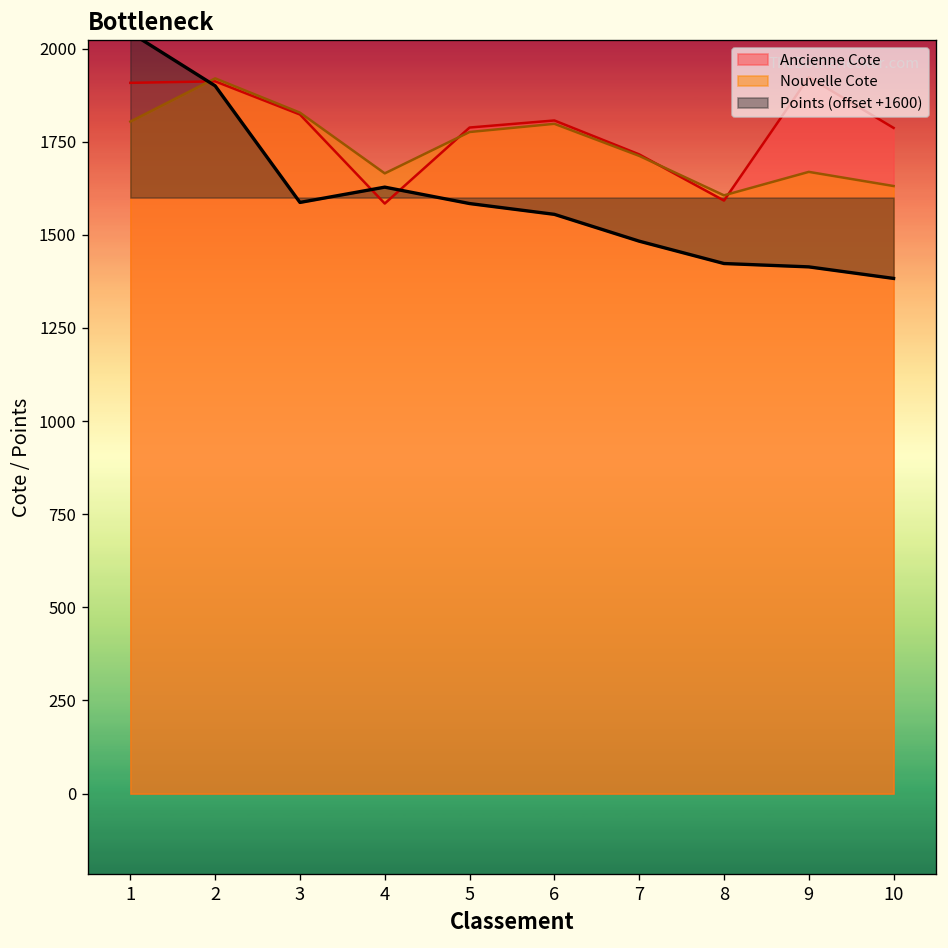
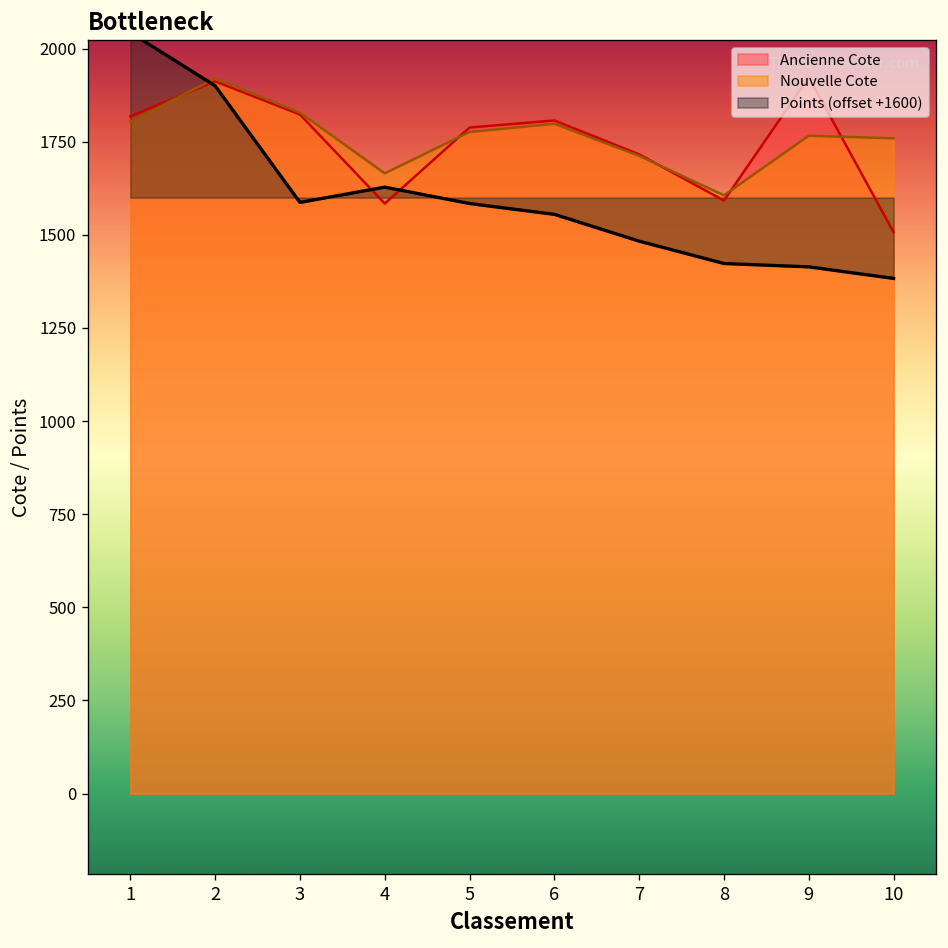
  {
    "Ancienne Cote": {
-     "1": 1910,
+     "1": 1820,
      "4": 1580,
      "5": 1790,
      "6": 1810,
-     "10": 1790
+     "10": 1510
    },
    "Nouvelle Cote": {
      "1": 1800,
      "4": 1670,
      "5": 1780,
      "6": 1800,
-     "9": 1670,
-     "10": 1630
+     "9": 1770,
+     "10": 1760
    }
  }
